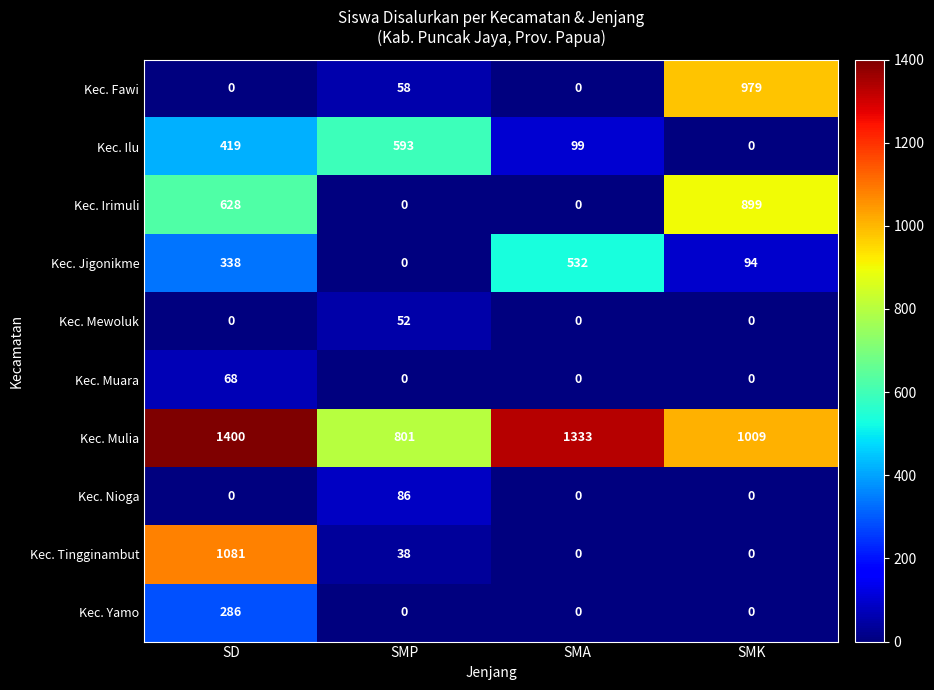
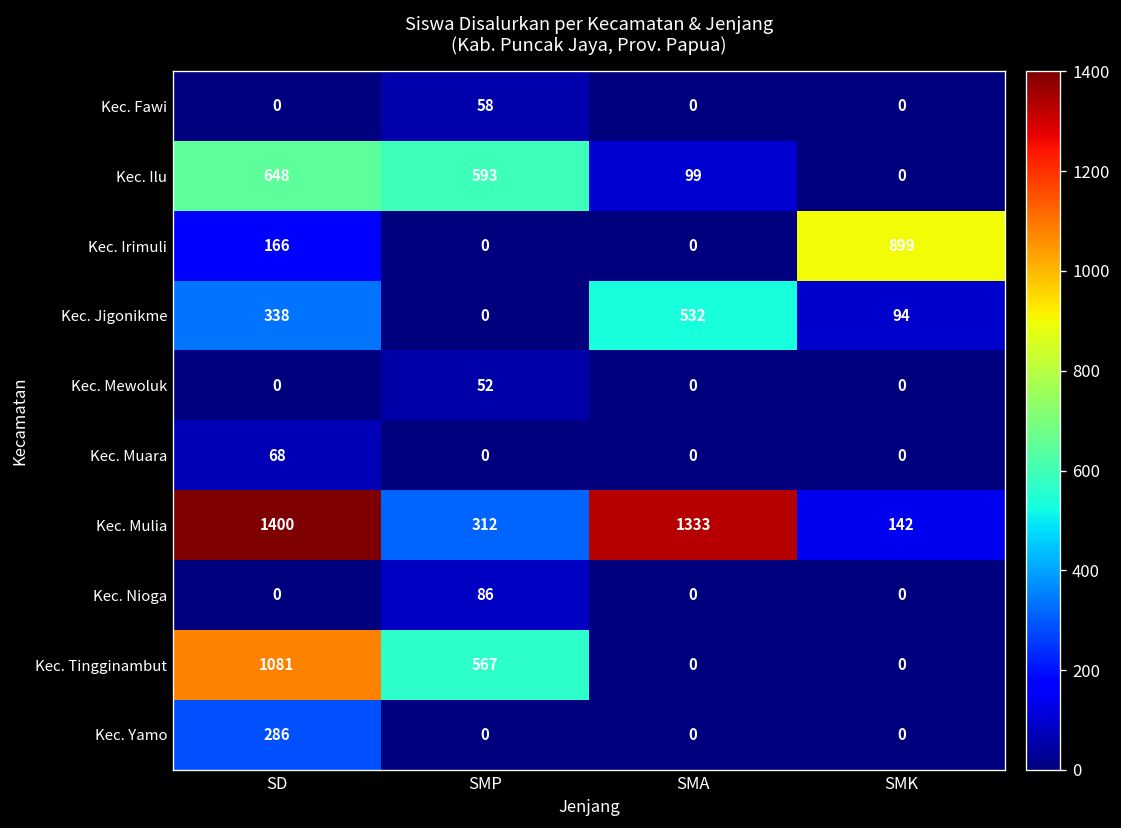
  {
    "Kec. Fawi": {
      "SD": 0,
      "SMP": 58,
      "SMA": 0,
-     "SMK": 979
+     "SMK": 0
    },
    "Kec. Ilu": {
-     "SD": 419,
+     "SD": 648,
      "SMP": 593,
      "SMA": 99,
      "SMK": 0
    },
    "Kec. Irimuli": {
-     "SD": 628,
+     "SD": 166,
      "SMP": 0,
      "SMA": 0,
      "SMK": 899
    },
    "Kec. Jigonikme": {
      "SD": 338,
      "SMP": 0,
      "SMA": 532,
      "SMK": 94
    },
    "Kec. Mewoluk": {
      "SD": 0,
      "SMP": 52,
      "SMA": 0,
      "SMK": 0
    },
    "Kec. Muara": {
      "SD": 68,
      "SMP": 0,
      "SMA": 0,
      "SMK": 0
    },
    "Kec. Mulia": {
      "SD": 1400,
-     "SMP": 801,
+     "SMP": 312,
      "SMA": 1333,
-     "SMK": 1009
+     "SMK": 142
    },
    "Kec. Nioga": {
      "SD": 0,
      "SMP": 86,
      "SMA": 0,
      "SMK": 0
    },
    "Kec. Tingginambut": {
      "SD": 1081,
-     "SMP": 38,
+     "SMP": 567,
      "SMA": 0,
      "SMK": 0
    },
    "Kec. Yamo": {
      "SD": 286,
      "SMP": 0,
      "SMA": 0,
      "SMK": 0
    }
  }
